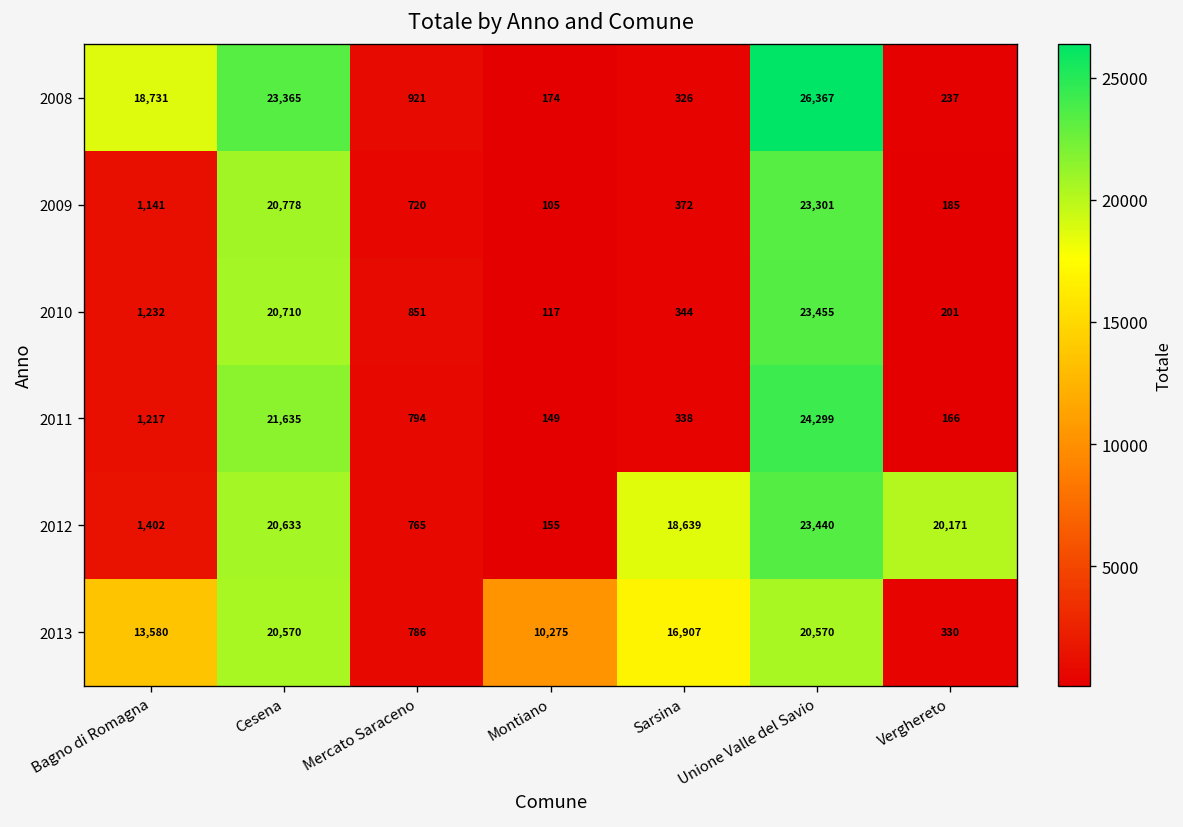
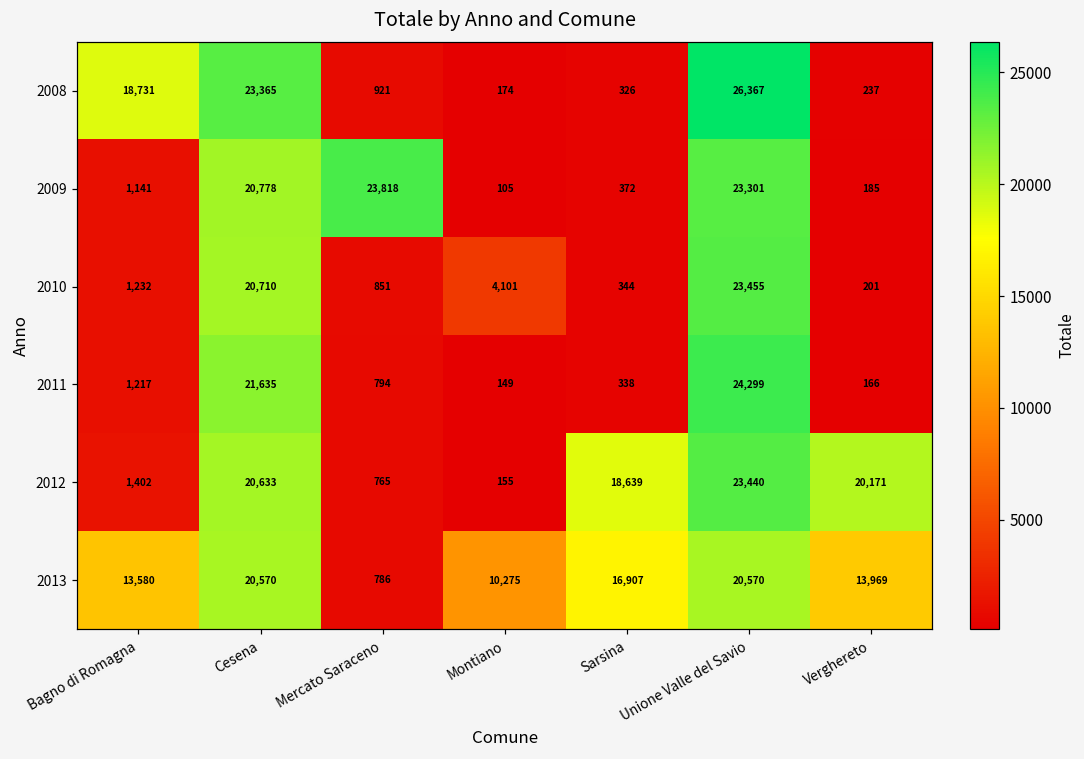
  {
    "2008": {
      "Bagno di Romagna": "18,731",
      "Cesena": "23,365",
      "Mercato Saraceno": "921",
      "Montiano": "174",
      "Sarsina": "326",
      "Unione Valle del Savio": "26,367",
      "Verghereto": "237"
    },
    "2009": {
      "Bagno di Romagna": "1,141",
      "Cesena": "20,778",
-     "Mercato Saraceno": "720",
+     "Mercato Saraceno": "23,818",
      "Montiano": "105",
      "Sarsina": "372",
      "Unione Valle del Savio": "23,301",
      "Verghereto": "185"
    },
    "2010": {
      "Bagno di Romagna": "1,232",
      "Cesena": "20,710",
      "Mercato Saraceno": "851",
-     "Montiano": "117",
+     "Montiano": "4,101",
      "Sarsina": "344",
      "Unione Valle del Savio": "23,455",
      "Verghereto": "201"
    },
    "2011": {
      "Bagno di Romagna": "1,217",
      "Cesena": "21,635",
      "Mercato Saraceno": "794",
      "Montiano": "149",
      "Sarsina": "338",
      "Unione Valle del Savio": "24,299",
      "Verghereto": "166"
    },
    "2012": {
      "Bagno di Romagna": "1,402",
      "Cesena": "20,633",
      "Mercato Saraceno": "765",
      "Montiano": "155",
      "Sarsina": "18,639",
      "Unione Valle del Savio": "23,440",
      "Verghereto": "20,171"
    },
    "2013": {
      "Bagno di Romagna": "13,580",
      "Cesena": "20,570",
      "Mercato Saraceno": "786",
      "Montiano": "10,275",
      "Sarsina": "16,907",
      "Unione Valle del Savio": "20,570",
-     "Verghereto": "330"
+     "Verghereto": "13,969"
    }
  }
